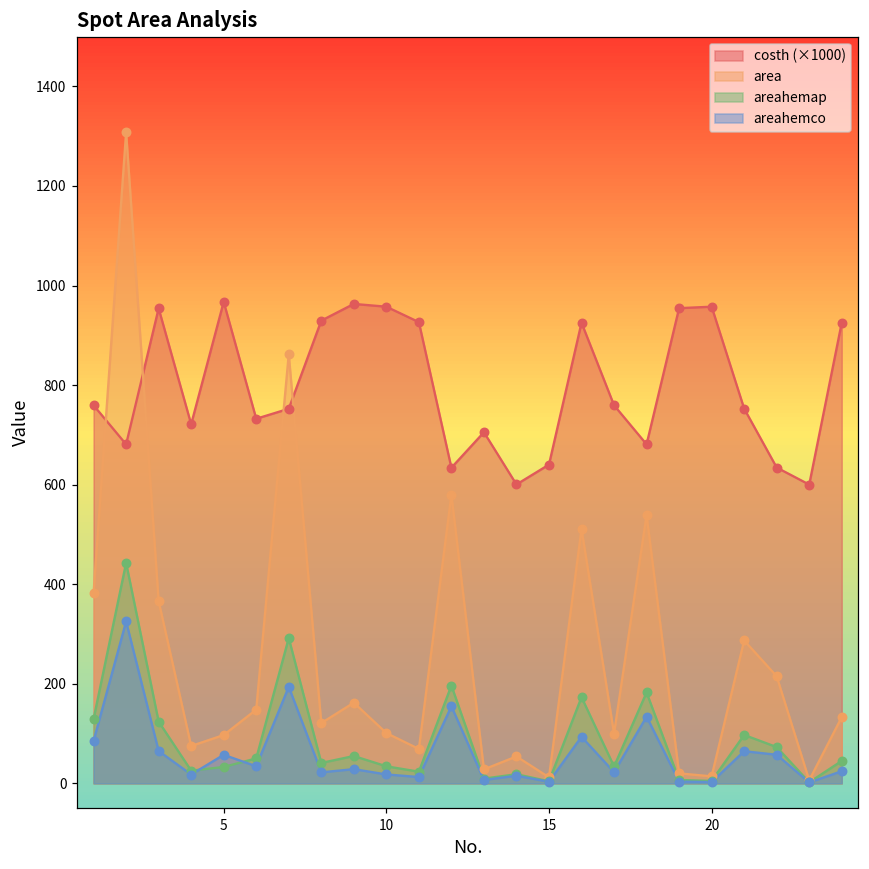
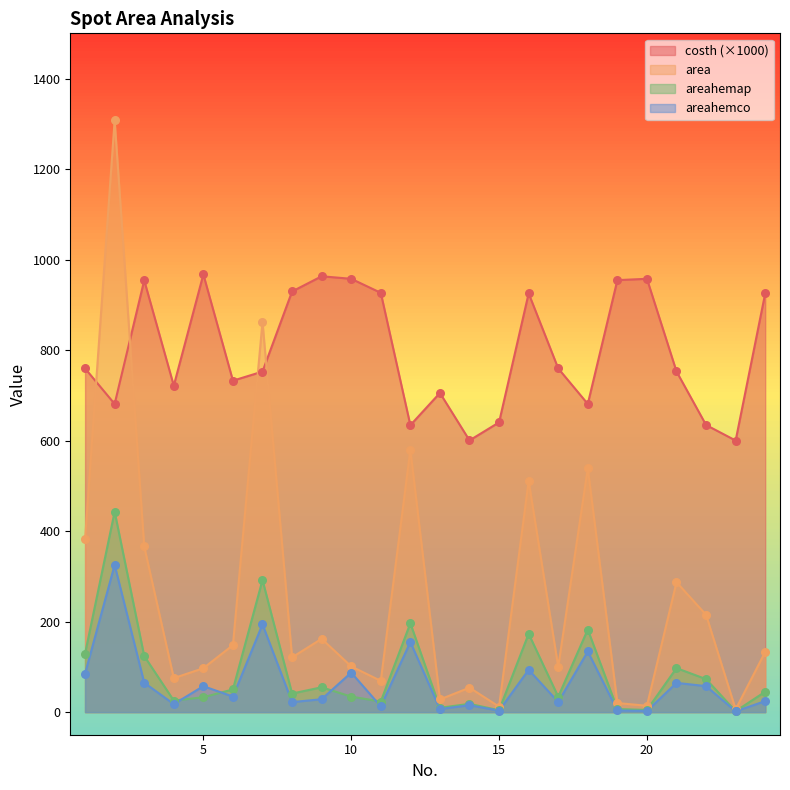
  {
    "areahemap": {
      "5": 30,
      "10": 30
    },
    "areahemco": {
      "5": 60,
-     "10": 20
+     "10": 90
    }
  }
